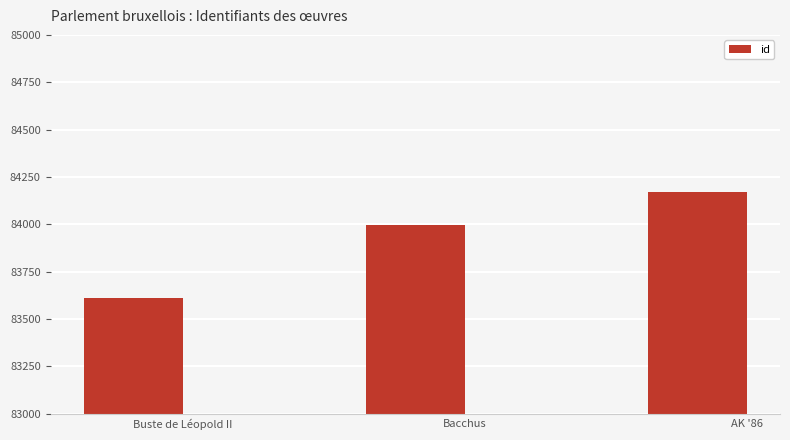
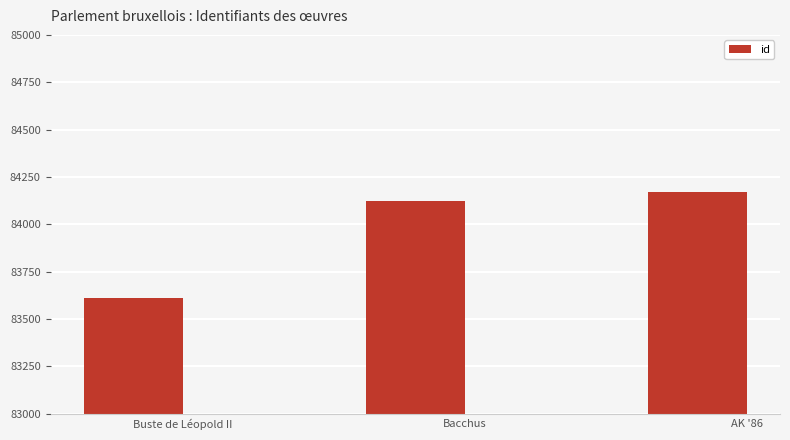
  {
    "Buste de Léopold II": 83610,
-   "Bacchus": 84000,
+   "Bacchus": 84120,
    "AK '86": 84170
  }
